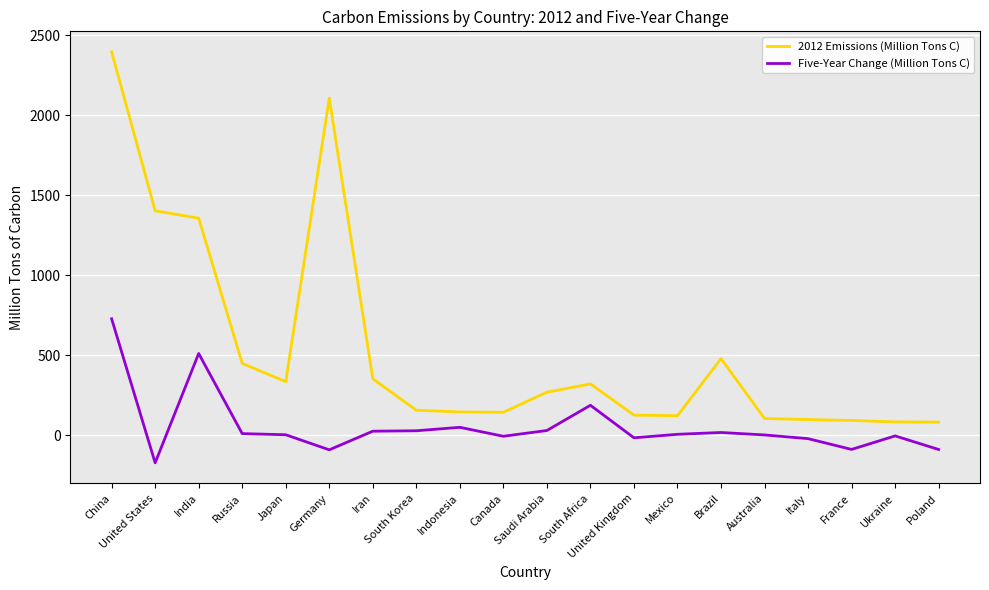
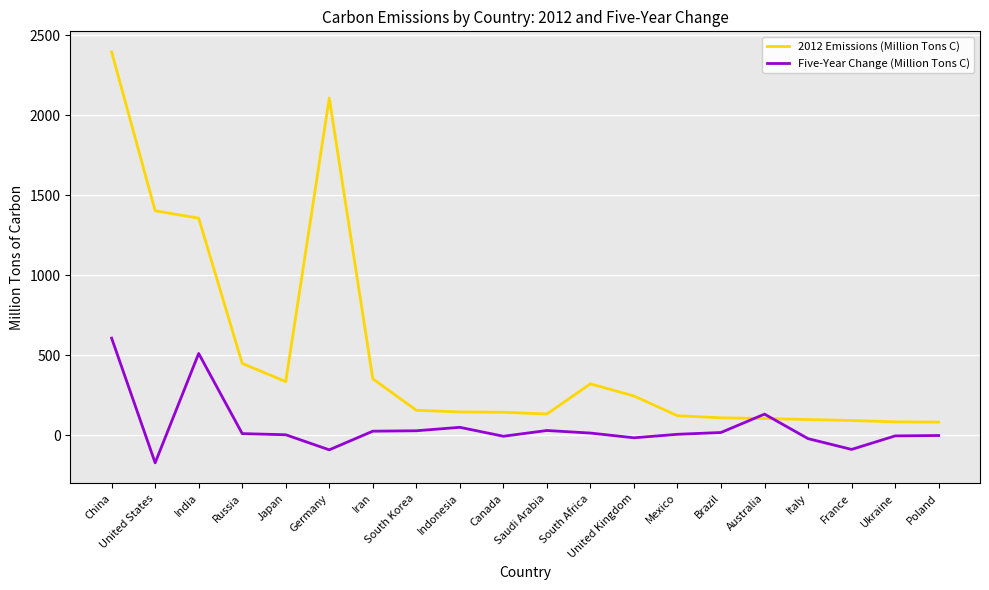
  {
    "2012 Emissions (Million Tons C)": {
      "China": 2390,
      "United States": 1400,
      "India": 1360,
      "Russia": 450,
      "Japan": 340,
      "Germany": 2110,
      "Iran": 350,
      "South Korea": 160,
      "Indonesia": 150,
      "Canada": 140,
-     "Saudi Arabia": 270,
+     "Saudi Arabia": 130,
      "South Africa": 320,
-     "United Kingdom": 130,
+     "United Kingdom": 250,
      "Mexico": 120,
-     "Brazil": 480,
+     "Brazil": 110,
      "Australia": 110,
      "Italy": 100,
      "France": 90,
      "Ukraine": 80,
      "Poland": 80
    },
    "Five-Year Change (Million Tons C)": {
-     "China": 730,
+     "China": 610,
      "United States": -170,
      "India": 510,
      "Russia": 10,
      "Japan": 0,
      "Germany": -90,
      "Iran": 30,
      "South Korea": 30,
      "Indonesia": 50,
      "Canada": -10,
      "Saudi Arabia": 30,
-     "South Africa": 190,
+     "South Africa": 10,
      "United Kingdom": -20,
      "Mexico": 10,
      "Brazil": 20,
-     "Australia": 0,
+     "Australia": 130,
      "Italy": -20,
      "France": -90,
      "Ukraine": 0,
-     "Poland": -90
+     "Poland": 0
    }
  }
